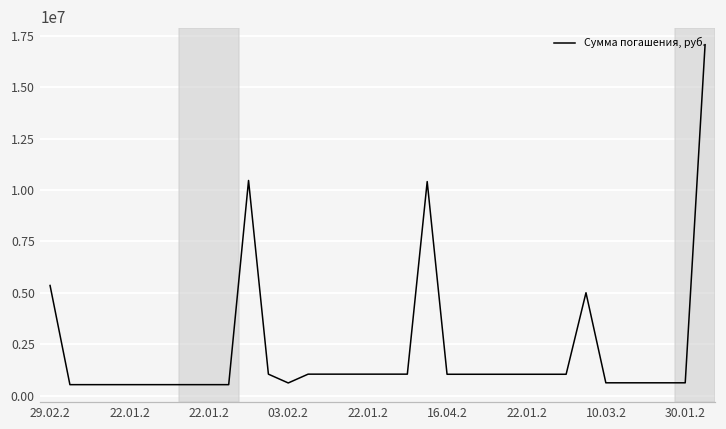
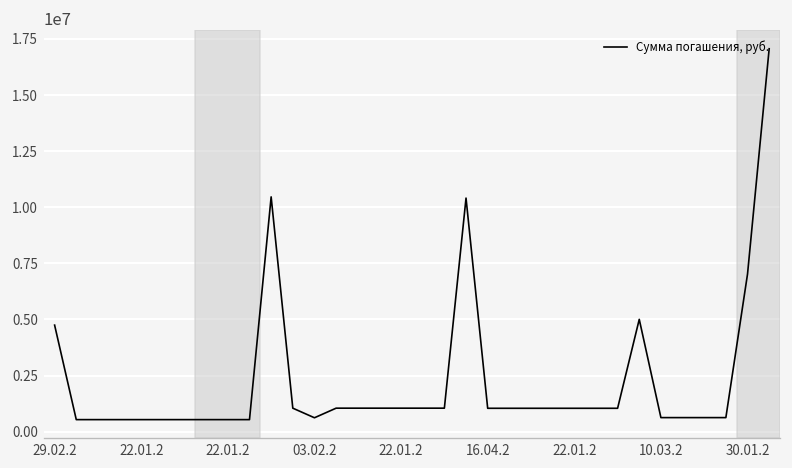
  {
-   "29.02.2": 5400000,
+   "29.02.2": 4700000,
    "03.02.2": 600000,
    "16.04.2": 1000000,
    "10.03.2": 600000,
-   "30.01.2": 600000
+   "30.01.2": 7000000
  }
